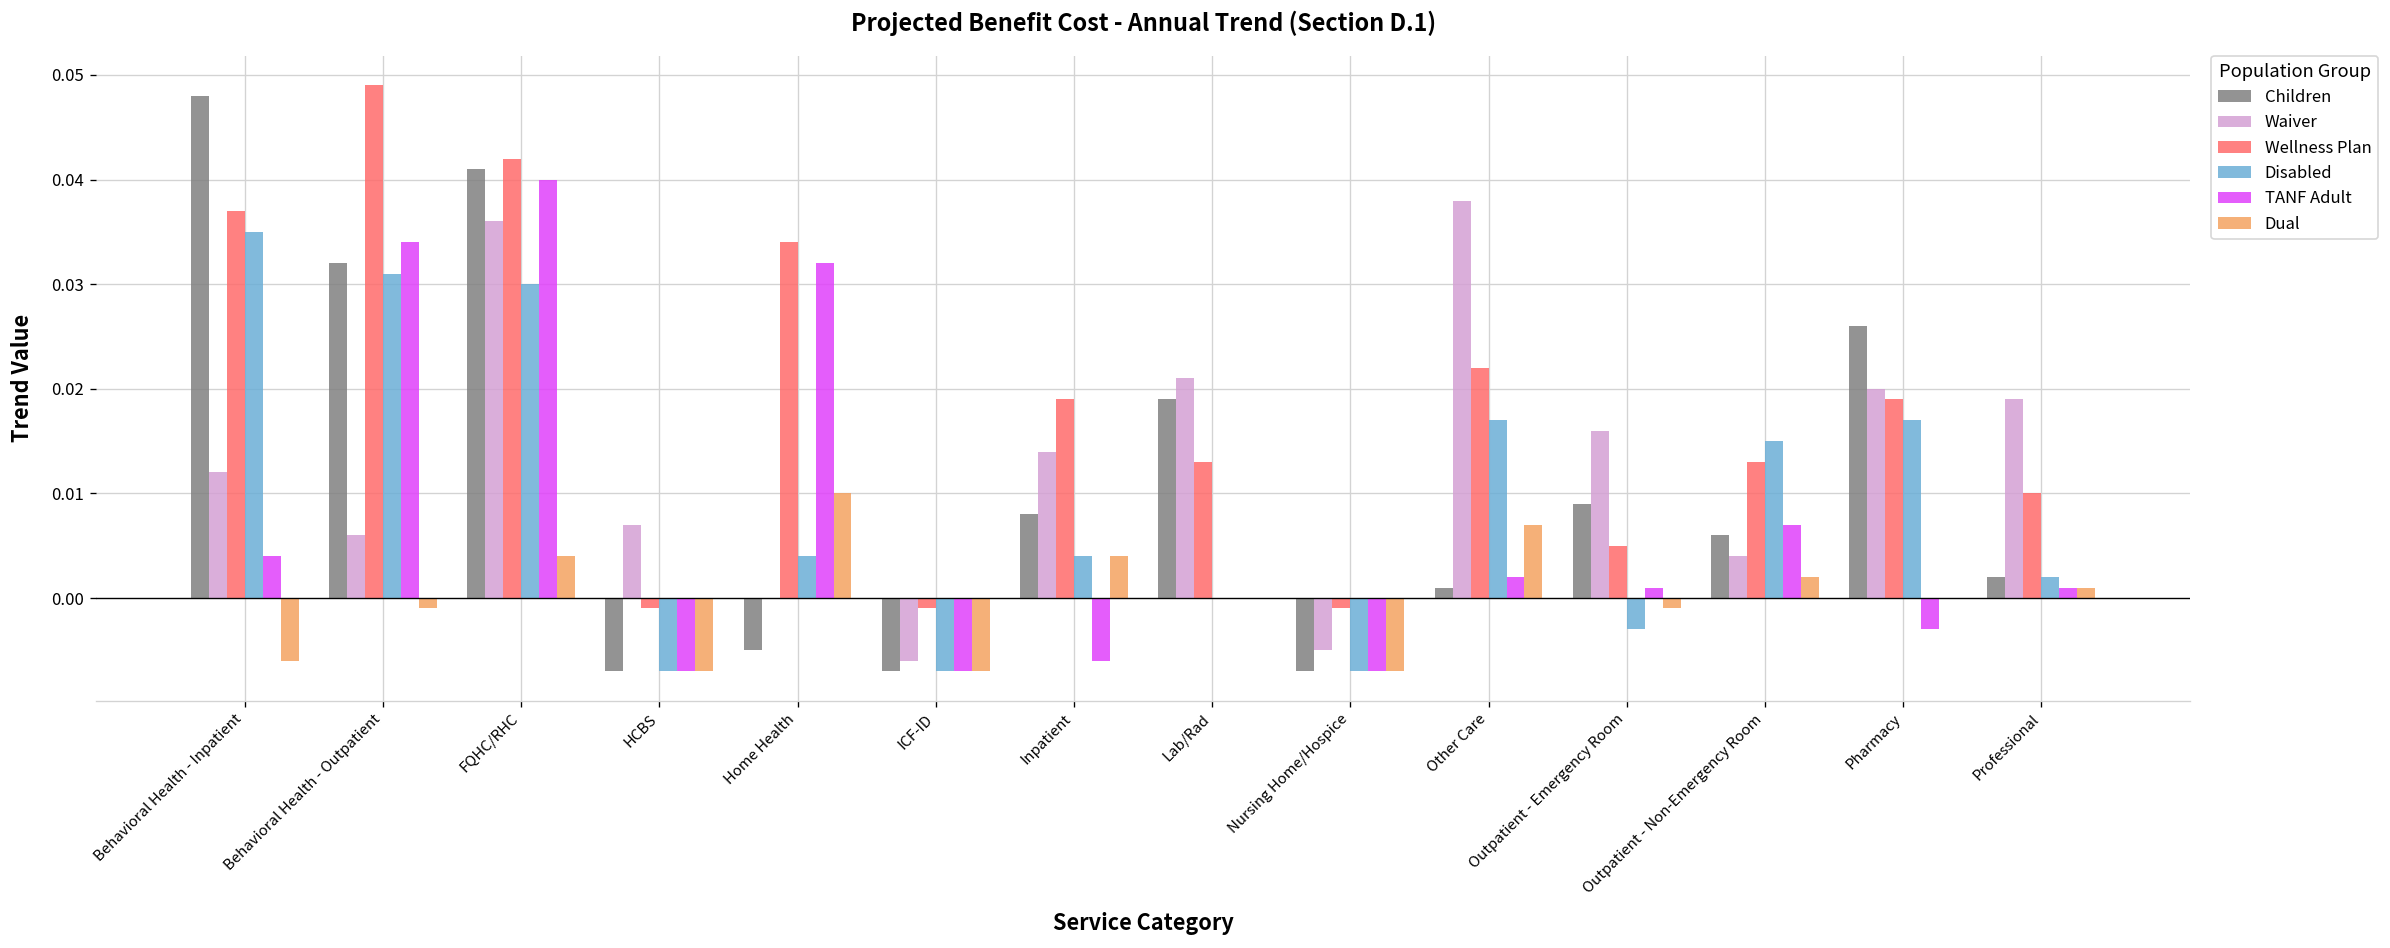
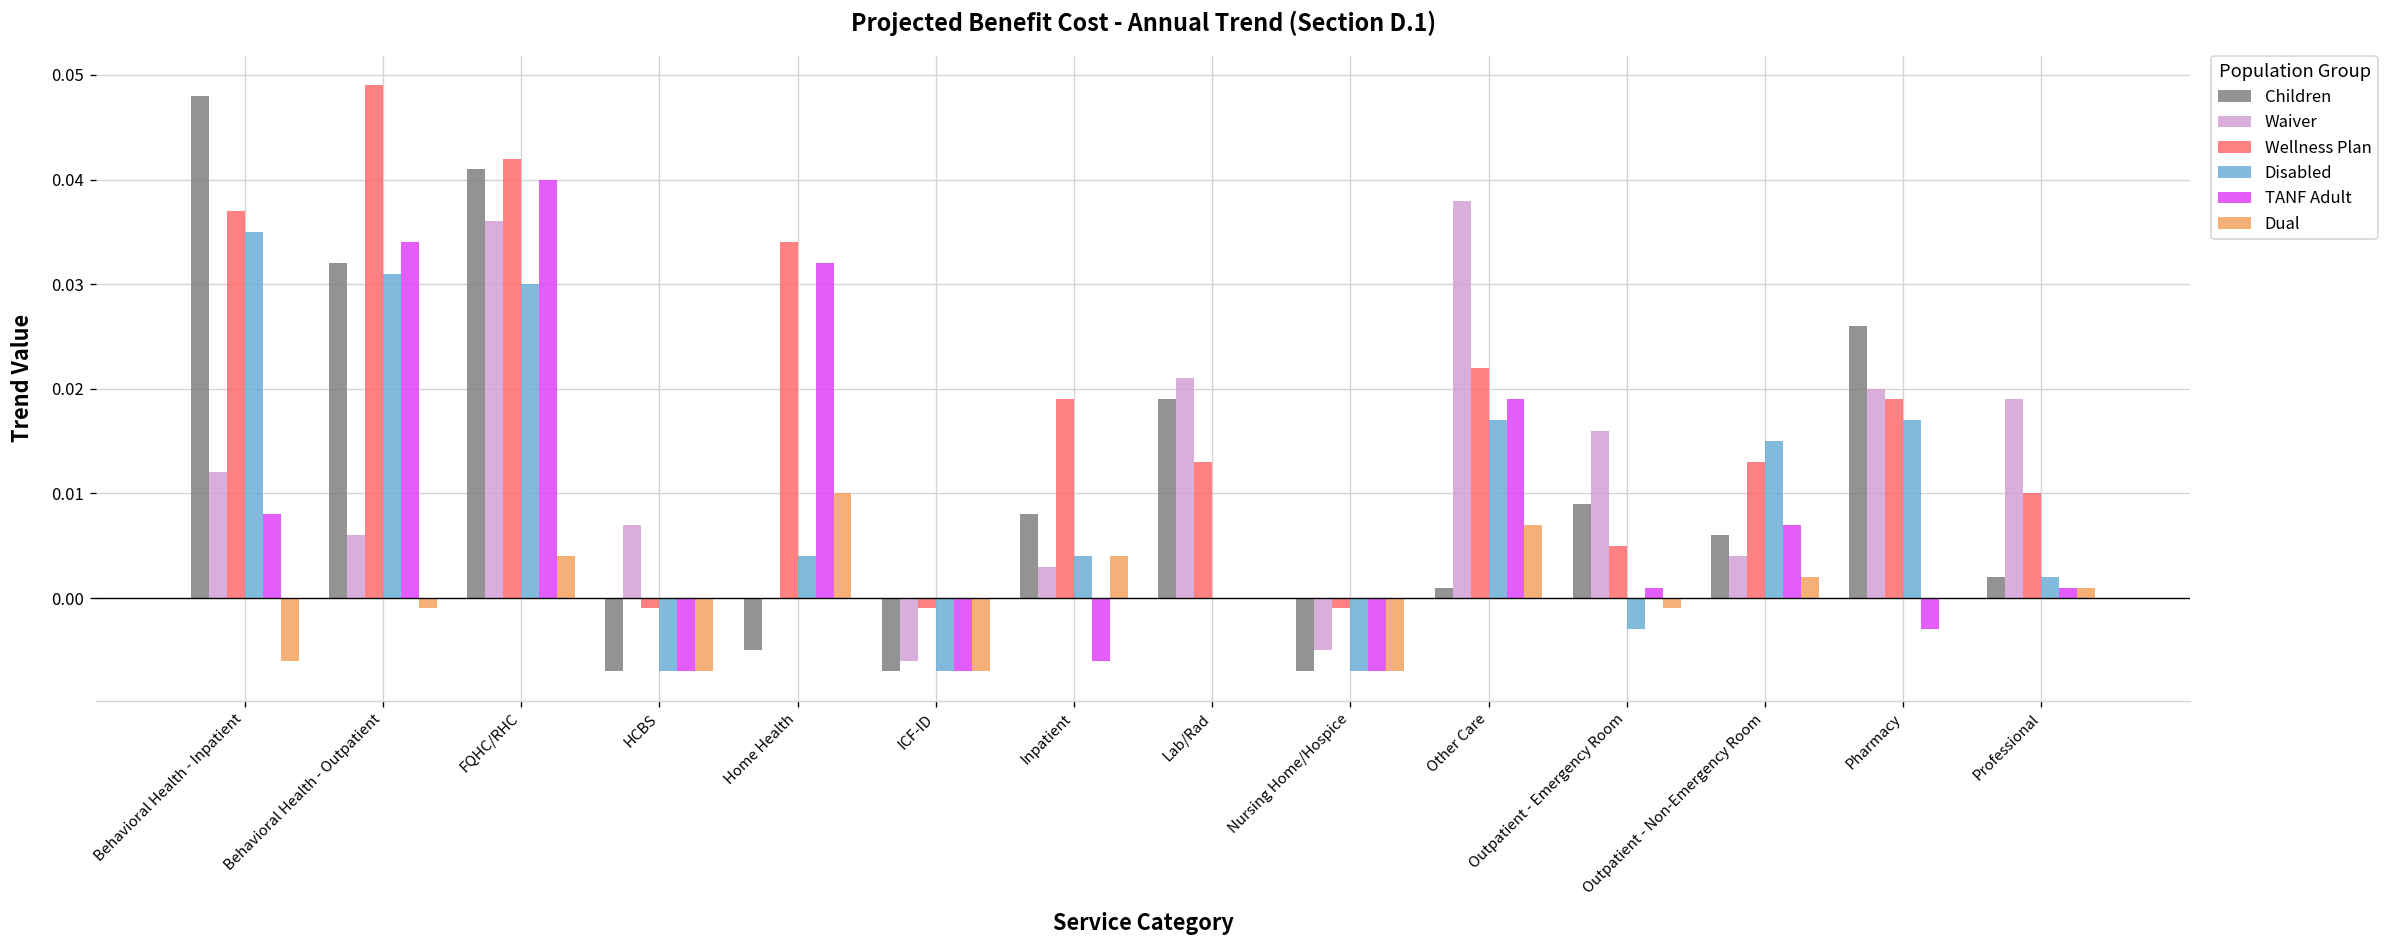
  {
    "Children": {
      "Behavioral Health - Inpatient": 0.048,
      "Behavioral Health - Outpatient": 0.032,
      "FQHC/RHC": 0.041,
      "HCBS": -0.007,
      "Home Health": -0.005,
      "ICF-ID": -0.007,
      "Inpatient": 0.008,
      "Lab/Rad": 0.019,
      "Nursing Home/Hospice": -0.007,
      "Other Care": 0.001,
      "Outpatient - Emergency Room": 0.009,
      "Outpatient - Non-Emergency Room": 0.006,
      "Pharmacy": 0.026,
      "Professional": 0.002
    },
    "Waiver": {
      "Behavioral Health - Inpatient": 0.012,
      "Behavioral Health - Outpatient": 0.006,
      "FQHC/RHC": 0.036,
      "HCBS": 0.007,
      "Home Health": 0.000,
      "ICF-ID": -0.006,
-     "Inpatient": 0.014,
+     "Inpatient": 0.003,
      "Lab/Rad": 0.021,
      "Nursing Home/Hospice": -0.005,
      "Other Care": 0.038,
      "Outpatient - Emergency Room": 0.016,
      "Outpatient - Non-Emergency Room": 0.004,
      "Pharmacy": 0.020,
      "Professional": 0.019
    },
    "Disabled": {
      "Behavioral Health - Inpatient": 0.035,
      "Behavioral Health - Outpatient": 0.031,
      "FQHC/RHC": 0.030,
      "HCBS": -0.007,
      "Home Health": 0.004,
      "ICF-ID": -0.007,
      "Inpatient": 0.004,
      "Lab/Rad": 0.000,
      "Nursing Home/Hospice": -0.007,
      "Other Care": 0.017,
      "Outpatient - Emergency Room": -0.003,
      "Outpatient - Non-Emergency Room": 0.015,
      "Pharmacy": 0.017,
      "Professional": 0.002
    },
    "TANF Adult": {
-     "Behavioral Health - Inpatient": 0.004,
+     "Behavioral Health - Inpatient": 0.008,
      "Behavioral Health - Outpatient": 0.034,
      "FQHC/RHC": 0.040,
      "HCBS": -0.007,
      "Home Health": 0.032,
      "ICF-ID": -0.007,
      "Inpatient": -0.006,
      "Lab/Rad": 0.000,
      "Nursing Home/Hospice": -0.007,
-     "Other Care": 0.002,
+     "Other Care": 0.019,
      "Outpatient - Emergency Room": 0.001,
      "Outpatient - Non-Emergency Room": 0.007,
      "Pharmacy": -0.003,
      "Professional": 0.001
    }
  }
